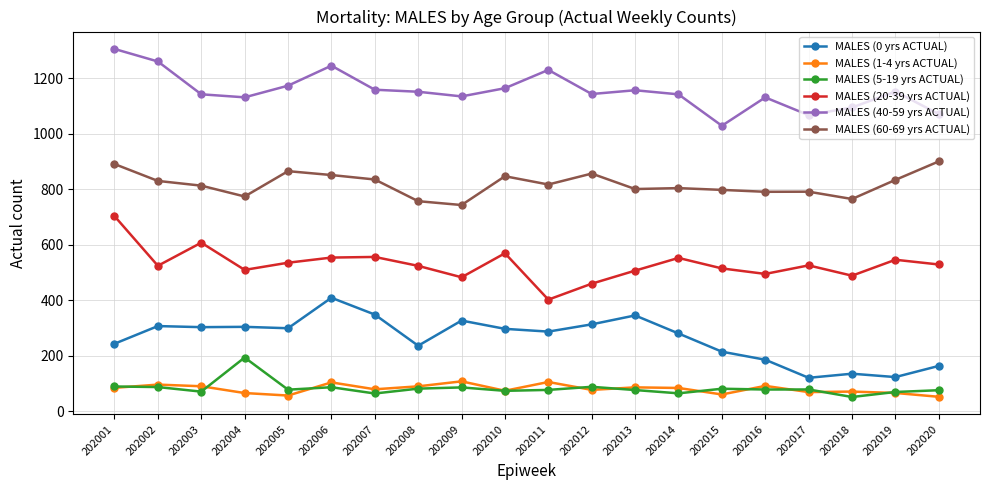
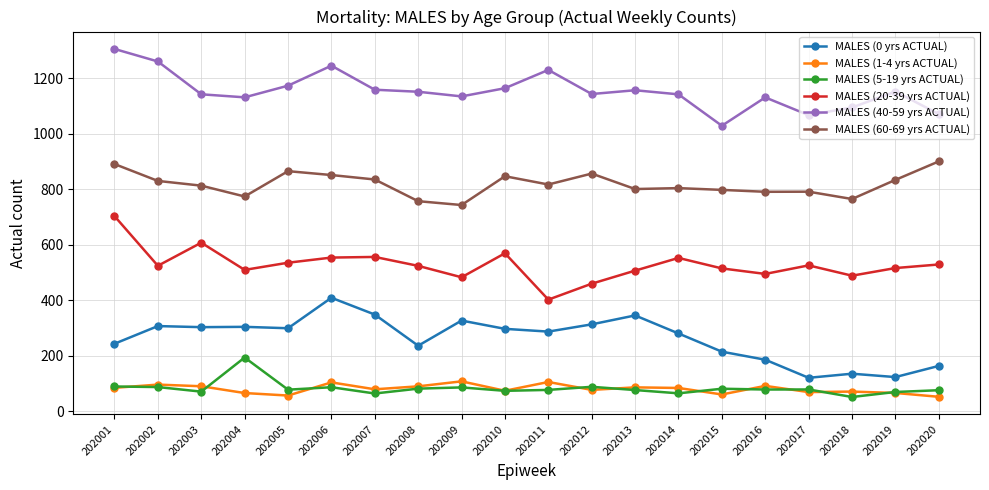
  {
    "MALES (0 yrs ACTUAL)": {
      "202001": 240,
      "202002": 310,
      "202003": 300,
      "202004": 300,
      "202005": 300,
      "202006": 410,
      "202007": 350,
      "202008": 240,
      "202009": 330,
      "202010": 300,
      "202011": 290,
      "202012": 310,
      "202013": 340,
      "202014": 280,
      "202015": 210,
      "202016": 190,
      "202017": 120,
      "202018": 130,
      "202019": 120,
      "202020": 160
    },
    "MALES (1-4 yrs ACTUAL)": {
      "202003": 90,
      "202004": 60,
      "202005": 60,
      "202006": 100,
      "202007": 80,
      "202009": 110,
      "202011": 100,
      "202012": 80,
      "202013": 90,
      "202014": 80,
      "202015": 60,
      "202016": 90,
      "202017": 70,
      "202018": 70,
      "202020": 50
    },
    "MALES (5-19 yrs ACTUAL)": {
      "202003": 70,
      "202004": 190,
      "202005": 80,
      "202006": 90,
      "202007": 60,
      "202009": 90,
      "202011": 80,
      "202012": 90,
      "202013": 80,
      "202014": 60,
      "202015": 80,
      "202016": 80,
      "202017": 80,
      "202018": 50,
      "202020": 80
    },
    "MALES (20-39 yrs ACTUAL)": {
      "202001": 700,
      "202002": 520,
      "202003": 610,
      "202004": 510,
      "202005": 530,
      "202006": 550,
      "202007": 560,
      "202008": 520,
      "202009": 480,
      "202010": 570,
      "202011": 400,
      "202012": 460,
      "202013": 510,
      "202014": 550,
      "202015": 510,
      "202016": 490,
      "202017": 520,
      "202018": 490,
-     "202019": 550,
+     "202019": 520,
      "202020": 530
    },
    "MALES (40-59 yrs ACTUAL)": {
      "202001": 1300,
      "202002": 1260,
      "202003": 1140,
      "202004": 1130,
      "202005": 1170,
      "202006": 1240,
      "202007": 1160,
      "202008": 1150,
      "202009": 1130,
      "202010": 1160,
      "202011": 1230,
      "202012": 1140,
      "202013": 1160,
      "202014": 1140,
      "202015": 1030,
      "202016": 1130
    },
    "MALES (60-69 yrs ACTUAL)": {
      "202001": 890,
      "202002": 830,
      "202003": 810,
      "202004": 770,
      "202005": 860,
      "202006": 850,
      "202007": 830,
      "202008": 760,
      "202009": 740,
      "202010": 850,
      "202011": 820,
      "202012": 860,
      "202013": 800,
      "202014": 800,
      "202015": 800,
      "202016": 790,
      "202017": 790,
      "202018": 760,
      "202019": 830,
      "202020": 900
    }
  }
